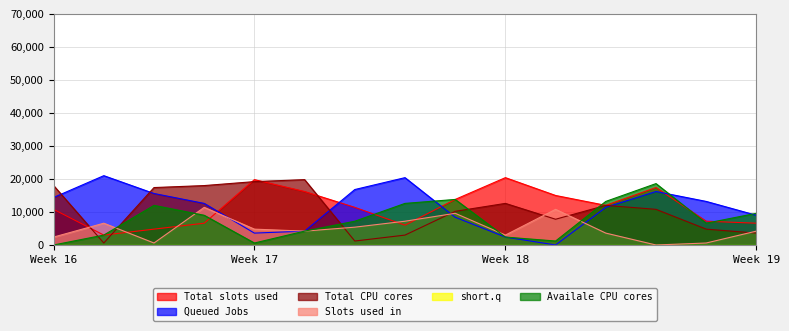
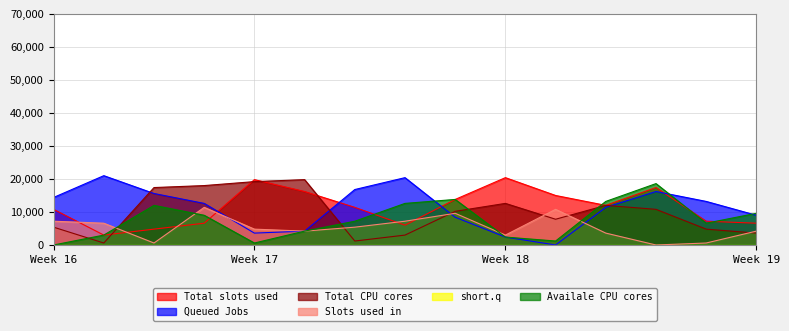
  {
    "Total slots used": {
      "Week 16": "11,000",
      "Week 18": "20,000",
      "Week 19": "7,000"
    },
    "Queued Jobs": {
      "Week 16": "14,000",
      "Week 17": "4,000"
    },
    "Total CPU cores": {
-     "Week 16": "18,000",
+     "Week 16": "5,000",
      "Week 18": "13,000"
    },
    "Slots used in": {
-     "Week 16": "2,000",
+     "Week 16": "7,000",
      "Week 17": "5,000"
    },
    "short.q": {
      "Week 18": "0",
      "Week 19": "0"
    }
  }
